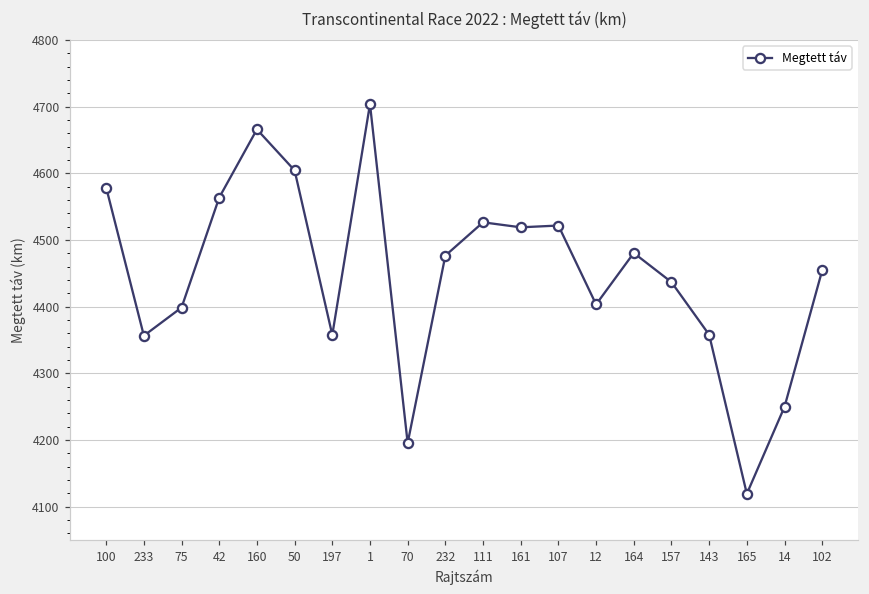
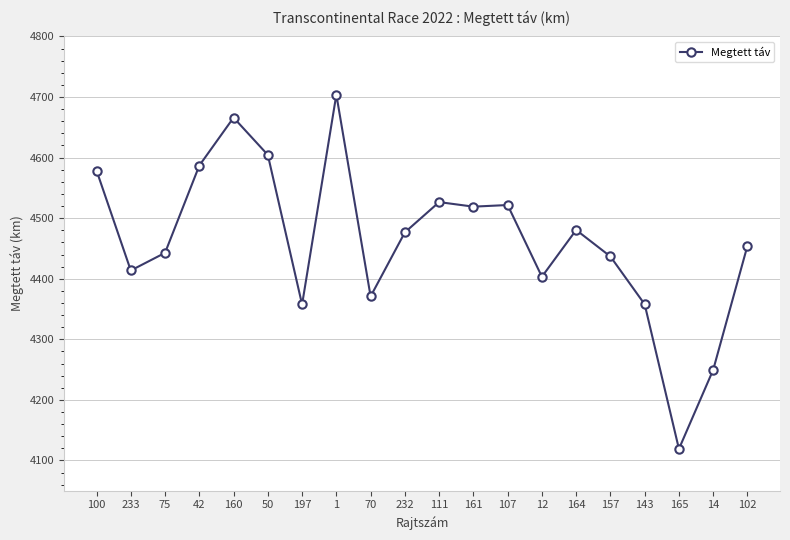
  {
    "100": 4580,
-   "233": 4360,
-   "75": 4400,
-   "42": 4560,
+   "233": 4410,
+   "75": 4440,
+   "42": 4590,
    "160": 4670,
    "50": 4600,
    "197": 4360,
    "1": 4700,
-   "70": 4200,
+   "70": 4370,
    "232": 4480,
    "111": 4530,
    "161": 4520,
    "107": 4520,
    "12": 4400,
    "164": 4480,
    "157": 4440,
    "143": 4360,
    "165": 4120,
    "14": 4250,
    "102": 4450
  }
